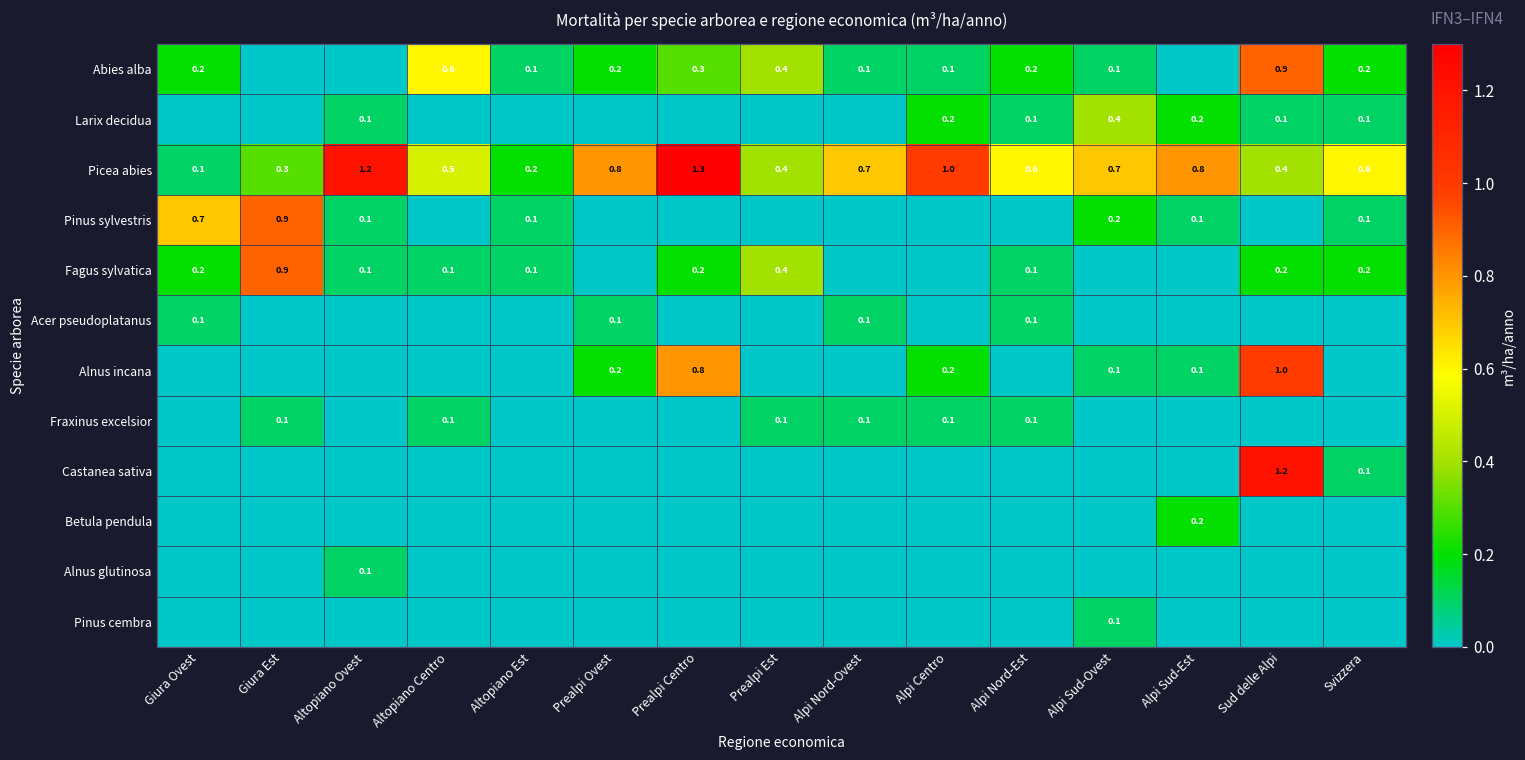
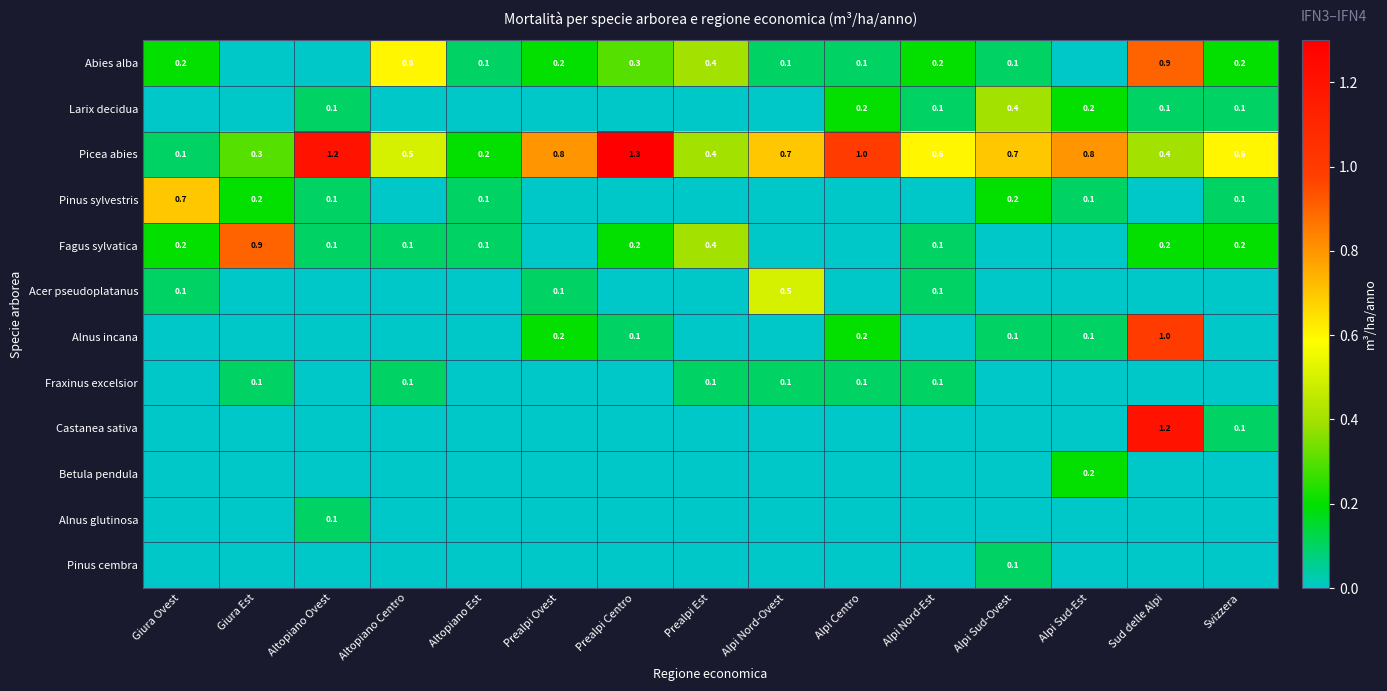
  {
    "Abies alba": {
      "Giura Ovest": 0.2,
      "Altopiano Centro": 0.6,
      "Altopiano Est": 0.1,
      "Prealpi Ovest": 0.2,
      "Prealpi Centro": 0.3,
      "Prealpi Est": 0.4,
      "Alpi Nord-Ovest": 0.1,
      "Alpi Centro": 0.1,
      "Alpi Nord-Est": 0.2,
      "Alpi Sud-Ovest": 0.1,
      "Sud delle Alpi": 0.9,
      "Svizzera": 0.2
    },
    "Larix decidua": {
      "Altopiano Ovest": 0.1,
      "Alpi Centro": 0.2,
      "Alpi Nord-Est": 0.1,
      "Alpi Sud-Ovest": 0.4,
      "Alpi Sud-Est": 0.2,
      "Sud delle Alpi": 0.1,
      "Svizzera": 0.1
    },
    "Picea abies": {
      "Giura Ovest": 0.1,
      "Giura Est": 0.3,
      "Altopiano Ovest": 1.2,
      "Altopiano Centro": 0.5,
      "Altopiano Est": 0.2,
      "Prealpi Ovest": 0.8,
      "Prealpi Centro": 1.3,
      "Prealpi Est": 0.4,
      "Alpi Nord-Ovest": 0.7,
      "Alpi Centro": 1.0,
      "Alpi Nord-Est": 0.6,
      "Alpi Sud-Ovest": 0.7,
      "Alpi Sud-Est": 0.8,
      "Sud delle Alpi": 0.4,
      "Svizzera": 0.6
    },
    "Pinus sylvestris": {
      "Giura Ovest": 0.7,
-     "Giura Est": 0.9,
+     "Giura Est": 0.2,
      "Altopiano Ovest": 0.1,
      "Altopiano Est": 0.1,
      "Alpi Sud-Ovest": 0.2,
      "Alpi Sud-Est": 0.1,
      "Svizzera": 0.1
    },
    "Fagus sylvatica": {
      "Giura Ovest": 0.2,
      "Giura Est": 0.9,
      "Altopiano Ovest": 0.1,
      "Altopiano Centro": 0.1,
      "Altopiano Est": 0.1,
      "Prealpi Centro": 0.2,
      "Prealpi Est": 0.4,
      "Alpi Nord-Est": 0.1,
      "Sud delle Alpi": 0.2,
      "Svizzera": 0.2
    },
    "Acer pseudoplatanus": {
      "Giura Ovest": 0.1,
      "Prealpi Ovest": 0.1,
-     "Alpi Nord-Ovest": 0.1,
+     "Alpi Nord-Ovest": 0.5,
      "Alpi Nord-Est": 0.1
    },
    "Alnus incana": {
      "Prealpi Ovest": 0.2,
-     "Prealpi Centro": 0.8,
+     "Prealpi Centro": 0.1,
      "Alpi Centro": 0.2,
      "Alpi Sud-Ovest": 0.1,
      "Alpi Sud-Est": 0.1,
      "Sud delle Alpi": 1.0
    },
    "Fraxinus excelsior": {
      "Giura Est": 0.1,
      "Altopiano Centro": 0.1,
      "Prealpi Est": 0.1,
      "Alpi Nord-Ovest": 0.1,
      "Alpi Centro": 0.1,
      "Alpi Nord-Est": 0.1
    },
    "Castanea sativa": {
      "Sud delle Alpi": 1.2,
      "Svizzera": 0.1
    },
    "Betula pendula": {
      "Alpi Sud-Est": 0.2
    },
    "Alnus glutinosa": {
      "Altopiano Ovest": 0.1
    },
    "Pinus cembra": {
      "Alpi Sud-Ovest": 0.1
    }
  }
